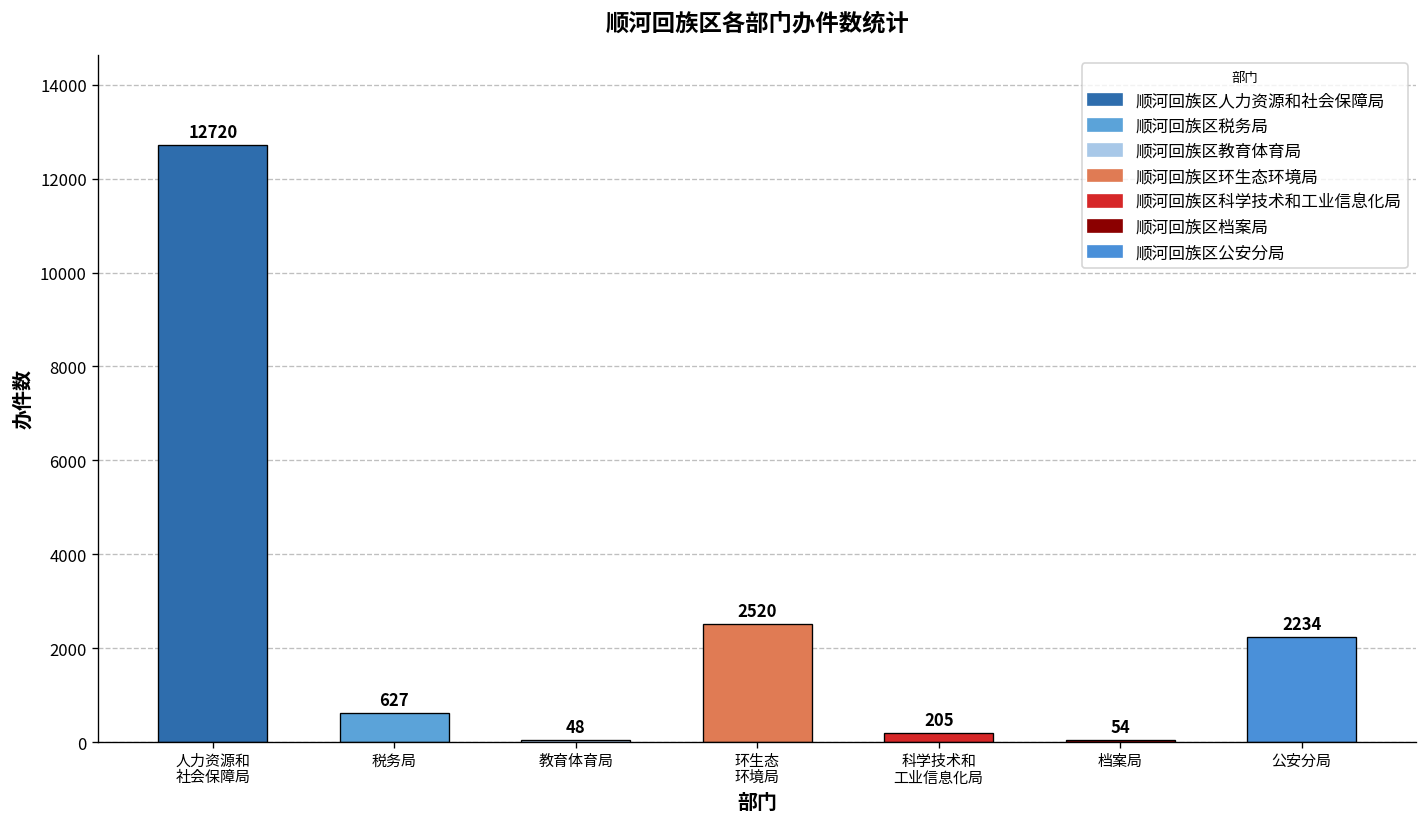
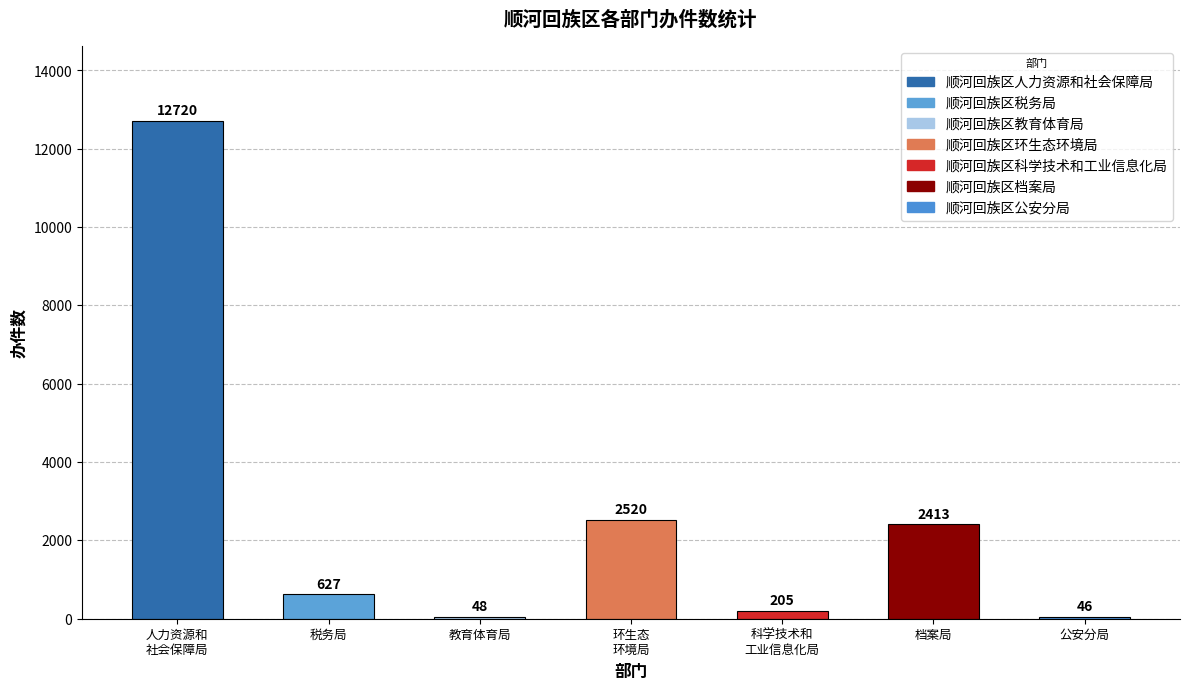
  {
    "人力资源和 社会保障局": 12720,
    "税务局": 627,
    "教育体育局": 48,
    "环生态 环境局": 2520,
    "科学技术和 工业信息化局": 205,
-   "档案局": 54,
-   "公安分局": 2234
+   "档案局": 2413,
+   "公安分局": 46
  }
